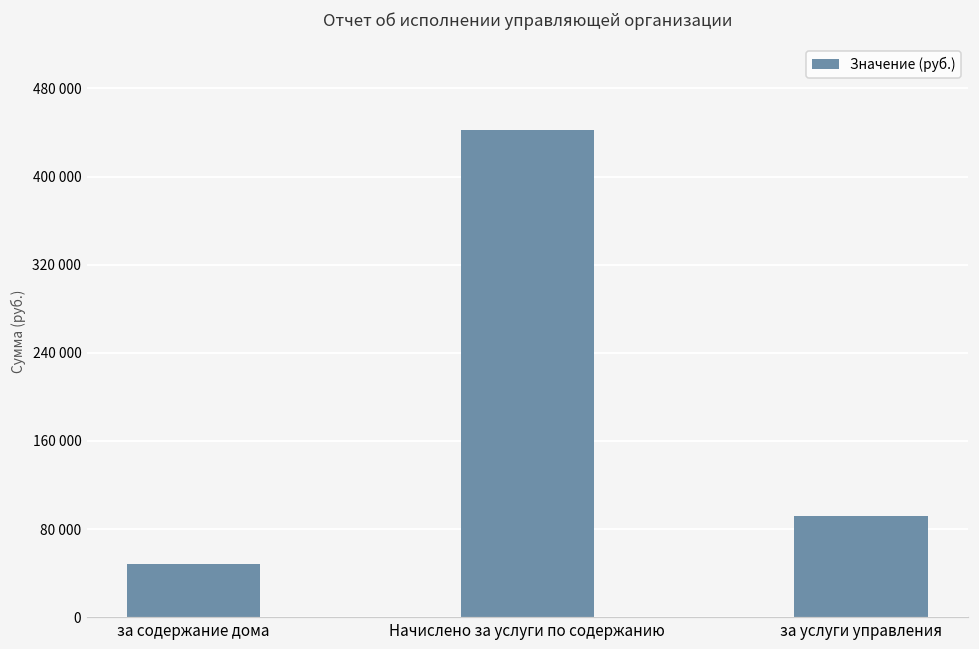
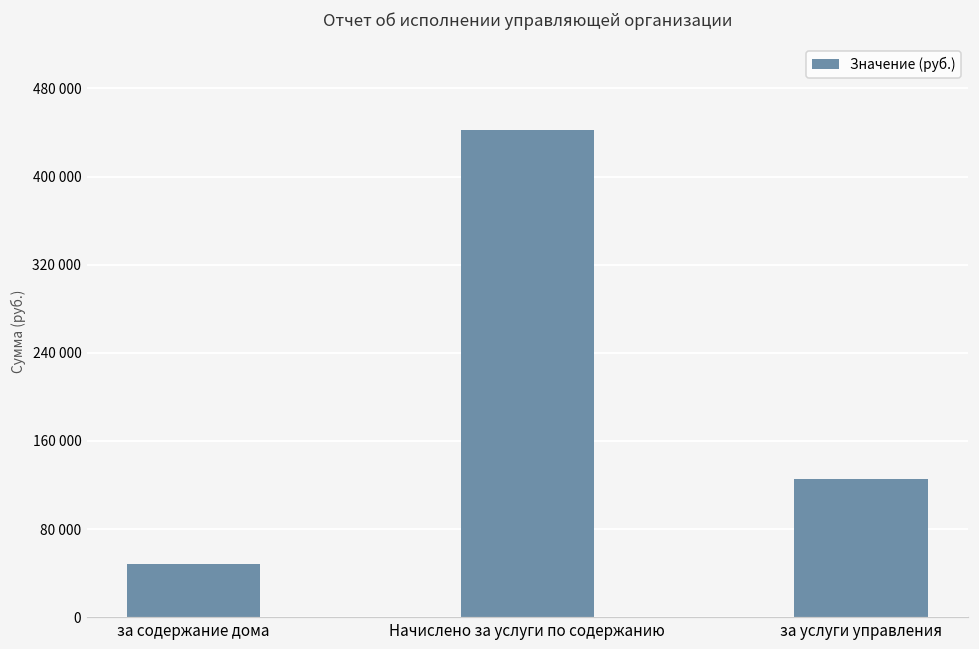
  {
    "за содержание дома": 48000,
    "Начислено за услуги по содержанию": 443000,
-   "за услуги управления": 92000
+   "за услуги управления": 126000
  }
